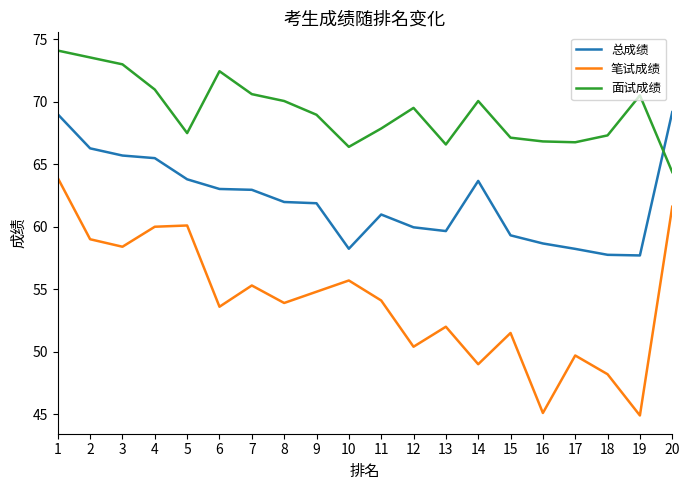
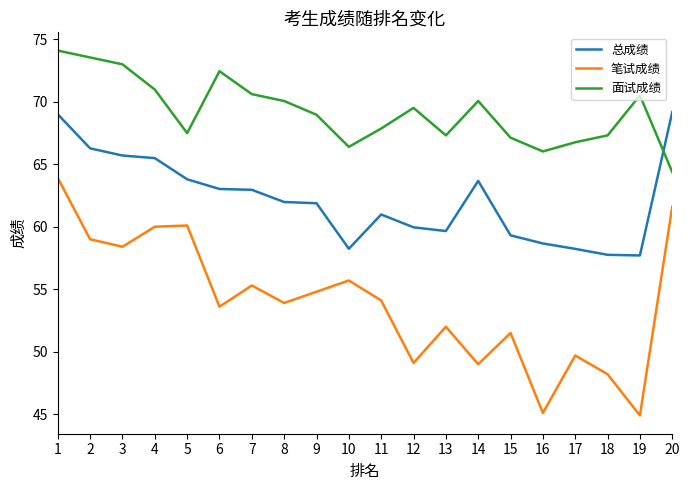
  {
    "总成绩": {
      "1": 69.0,
      "2": 66.3,
      "3": 65.7,
      "4": 65.5,
      "5": 63.8,
      "6": 63.0,
      "7": 63.0,
      "8": 62.0,
      "9": 61.9,
      "10": 58.2,
      "11": 61.0,
      "12": 60.0,
      "13": 59.7,
      "14": 63.7,
      "15": 59.3,
      "16": 58.7,
      "17": 58.2,
      "18": 57.8,
      "19": 57.7,
      "20": 69.2
    },
    "笔试成绩": {
      "1": 63.9,
      "2": 59.0,
      "3": 58.4,
      "4": 60.0,
      "5": 60.1,
      "6": 53.6,
      "7": 55.3,
      "8": 53.9,
      "9": 54.8,
      "10": 55.7,
      "11": 54.1,
-     "12": 50.4,
+     "12": 49.1,
      "13": 52.0,
      "14": 49.0,
      "15": 51.5,
      "16": 45.1,
      "17": 49.7,
      "18": 48.2,
      "19": 44.9,
      "20": 61.6
    },
    "面试成绩": {
      "1": 74.1,
      "2": 73.5,
      "3": 73.0,
      "4": 71.0,
      "5": 67.5,
      "6": 72.4,
      "7": 70.6,
      "8": 70.1,
      "9": 69.0,
      "10": 66.4,
      "11": 67.9,
      "12": 69.5,
-     "13": 66.6,
+     "13": 67.3,
      "14": 70.1,
      "15": 67.1,
-     "16": 66.8,
+     "16": 66.0,
      "17": 66.8,
      "18": 67.3,
      "20": 64.4
    }
  }
